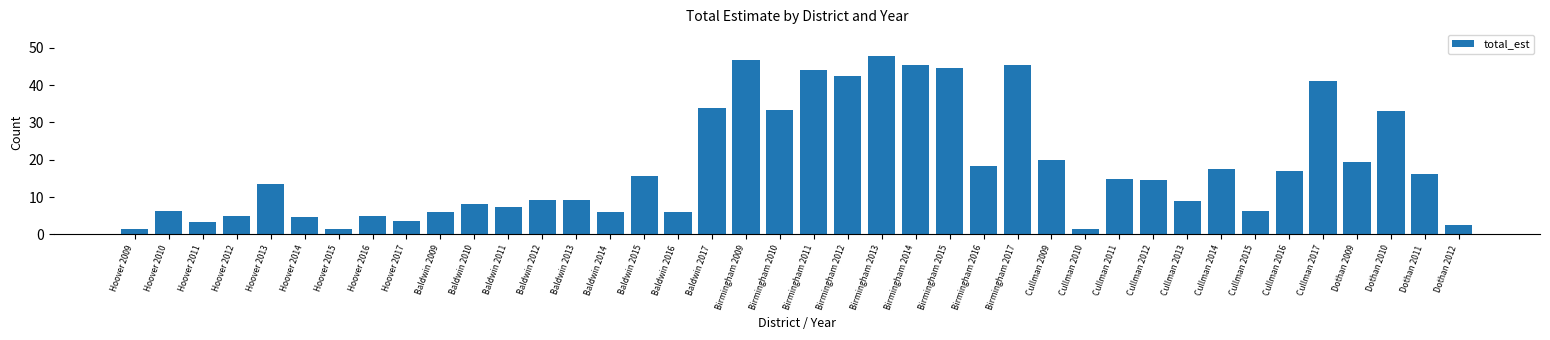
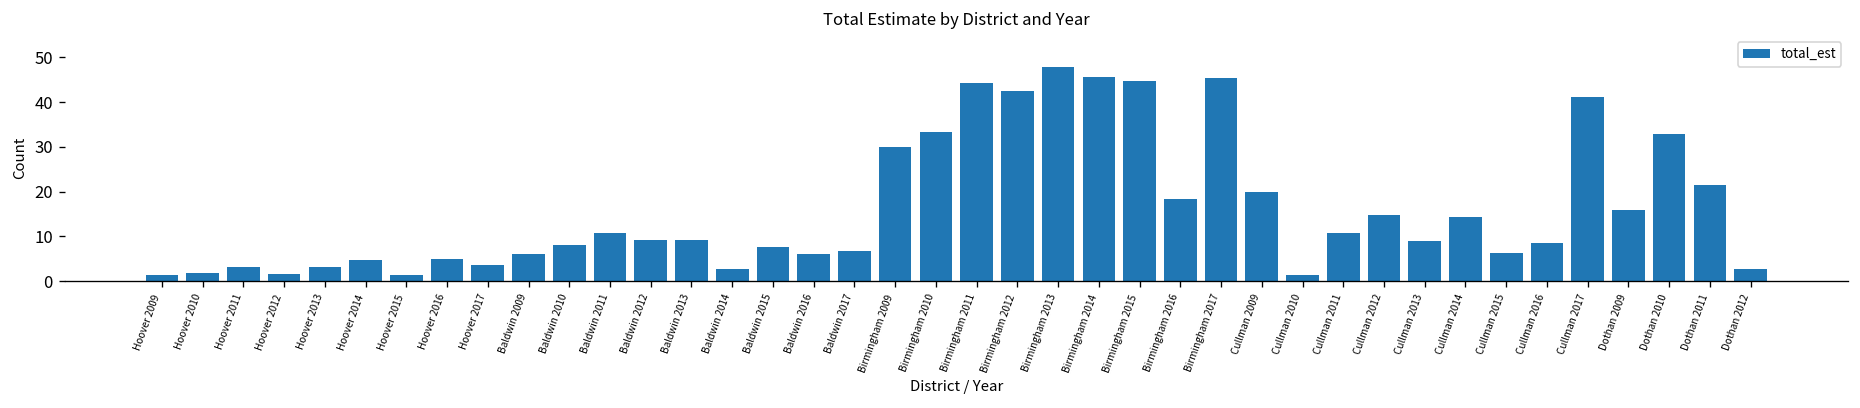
  {
    "Hoover 2009": 1,
-   "Hoover 2010": 6,
+   "Hoover 2010": 2,
    "Hoover 2011": 3,
-   "Hoover 2012": 5,
-   "Hoover 2013": 14,
+   "Hoover 2012": 2,
+   "Hoover 2013": 3,
    "Hoover 2014": 5,
    "Hoover 2015": 1,
    "Hoover 2016": 5,
    "Hoover 2017": 4,
    "Baldwin 2009": 6,
    "Baldwin 2010": 8,
-   "Baldwin 2011": 7,
+   "Baldwin 2011": 11,
    "Baldwin 2012": 9,
    "Baldwin 2013": 9,
-   "Baldwin 2014": 6,
-   "Baldwin 2015": 16,
+   "Baldwin 2014": 3,
+   "Baldwin 2015": 8,
    "Baldwin 2016": 6,
-   "Baldwin 2017": 34,
-   "Birmingham 2009": 47,
+   "Baldwin 2017": 7,
+   "Birmingham 2009": 30,
    "Birmingham 2010": 33,
    "Birmingham 2011": 44,
    "Birmingham 2012": 42,
    "Birmingham 2013": 48,
    "Birmingham 2014": 46,
    "Birmingham 2015": 45,
    "Birmingham 2016": 18,
    "Birmingham 2017": 45,
    "Cullman 2009": 20,
    "Cullman 2010": 1,
-   "Cullman 2011": 15,
+   "Cullman 2011": 11,
    "Cullman 2012": 15,
    "Cullman 2013": 9,
-   "Cullman 2014": 17,
+   "Cullman 2014": 14,
    "Cullman 2015": 6,
-   "Cullman 2016": 17,
+   "Cullman 2016": 9,
    "Cullman 2017": 41,
-   "Dothan 2009": 19,
+   "Dothan 2009": 16,
    "Dothan 2010": 33,
-   "Dothan 2011": 16,
+   "Dothan 2011": 22,
    "Dothan 2012": 3
  }
